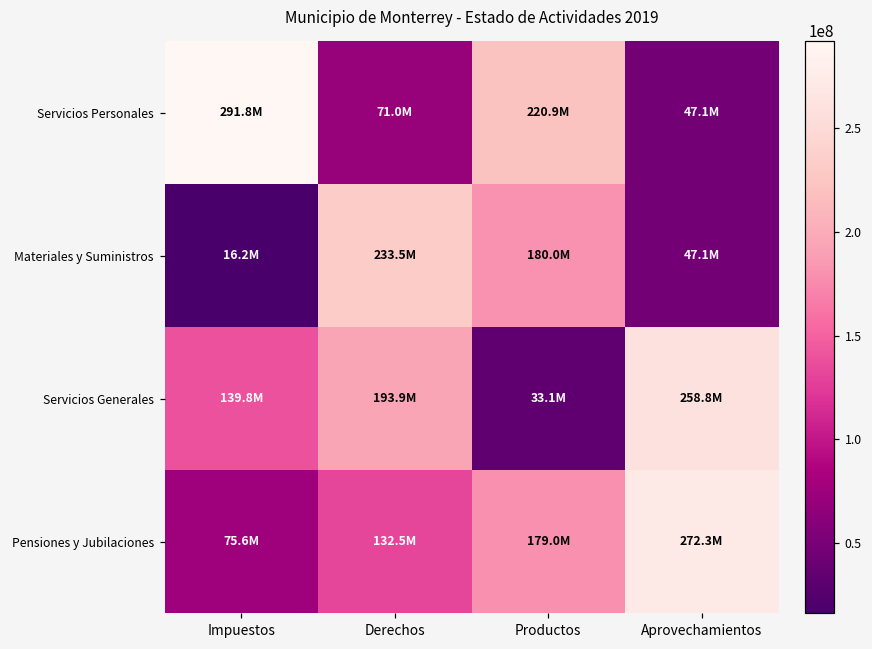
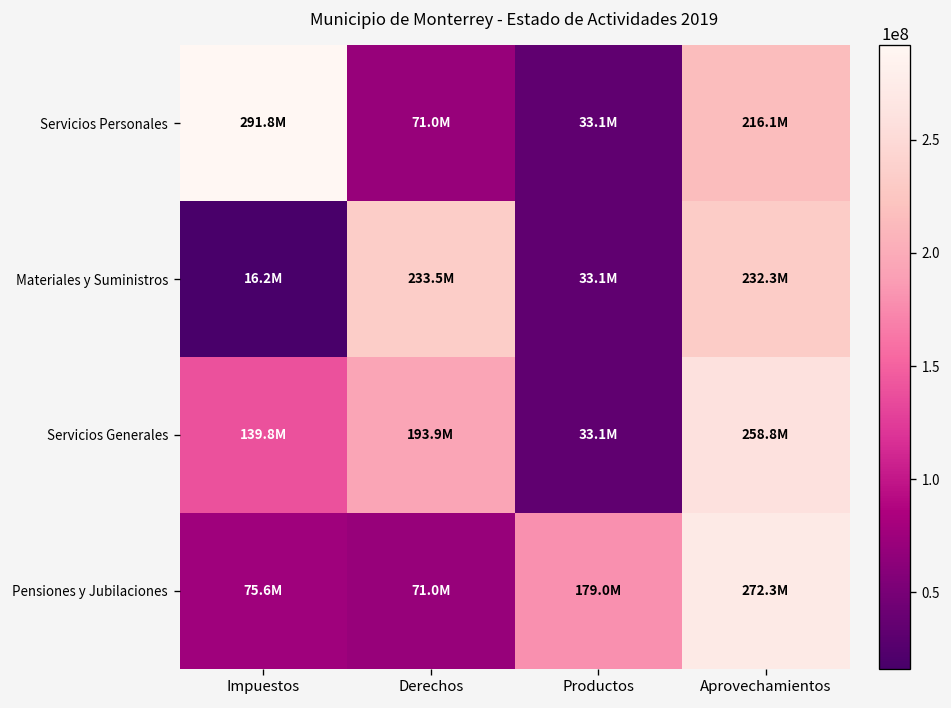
  {
    "Servicios Personales": {
      "Impuestos": "291.8M",
      "Derechos": "71.0M",
-     "Productos": "220.9M",
-     "Aprovechamientos": "47.1M"
+     "Productos": "33.1M",
+     "Aprovechamientos": "216.1M"
    },
    "Materiales y Suministros": {
      "Impuestos": "16.2M",
      "Derechos": "233.5M",
-     "Productos": "180.0M",
-     "Aprovechamientos": "47.1M"
+     "Productos": "33.1M",
+     "Aprovechamientos": "232.3M"
    },
    "Servicios Generales": {
      "Impuestos": "139.8M",
      "Derechos": "193.9M",
      "Productos": "33.1M",
      "Aprovechamientos": "258.8M"
    },
    "Pensiones y Jubilaciones": {
      "Impuestos": "75.6M",
-     "Derechos": "132.5M",
+     "Derechos": "71.0M",
      "Productos": "179.0M",
      "Aprovechamientos": "272.3M"
    }
  }
